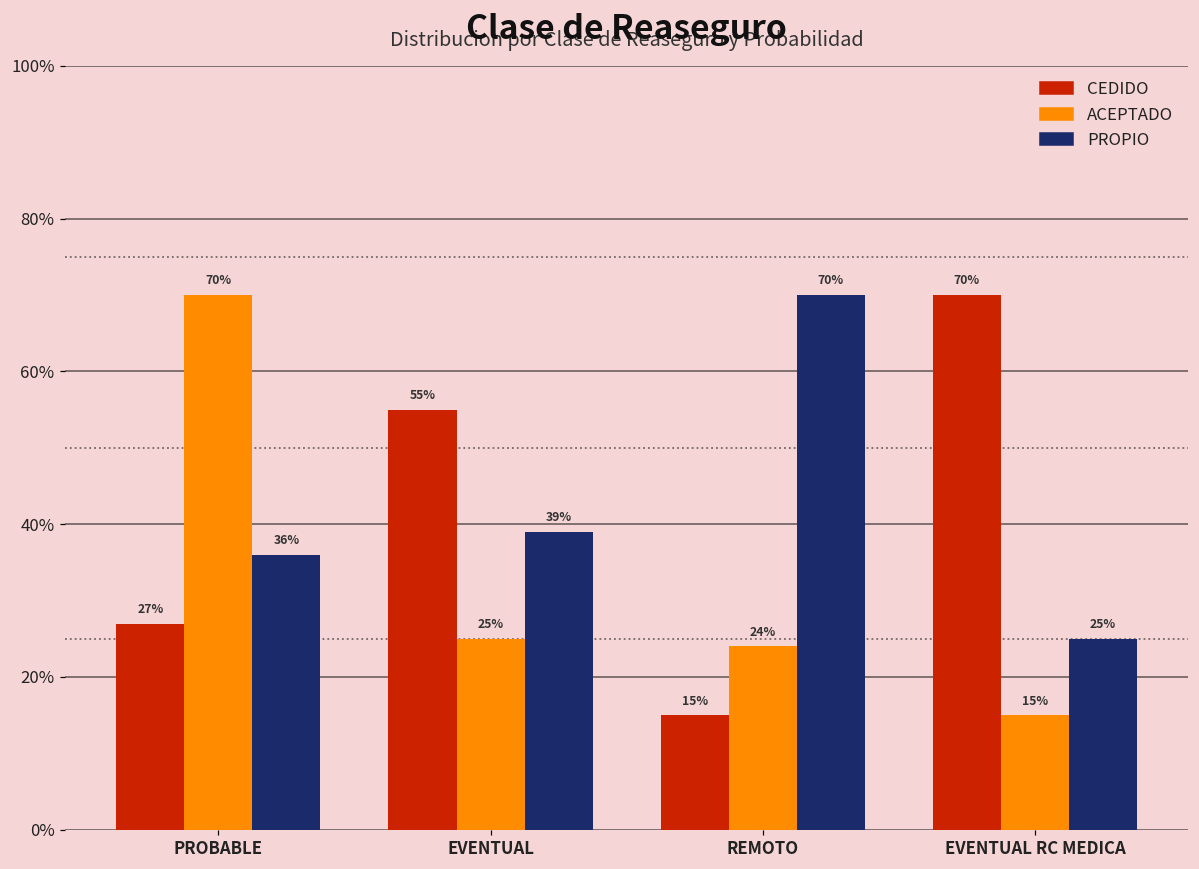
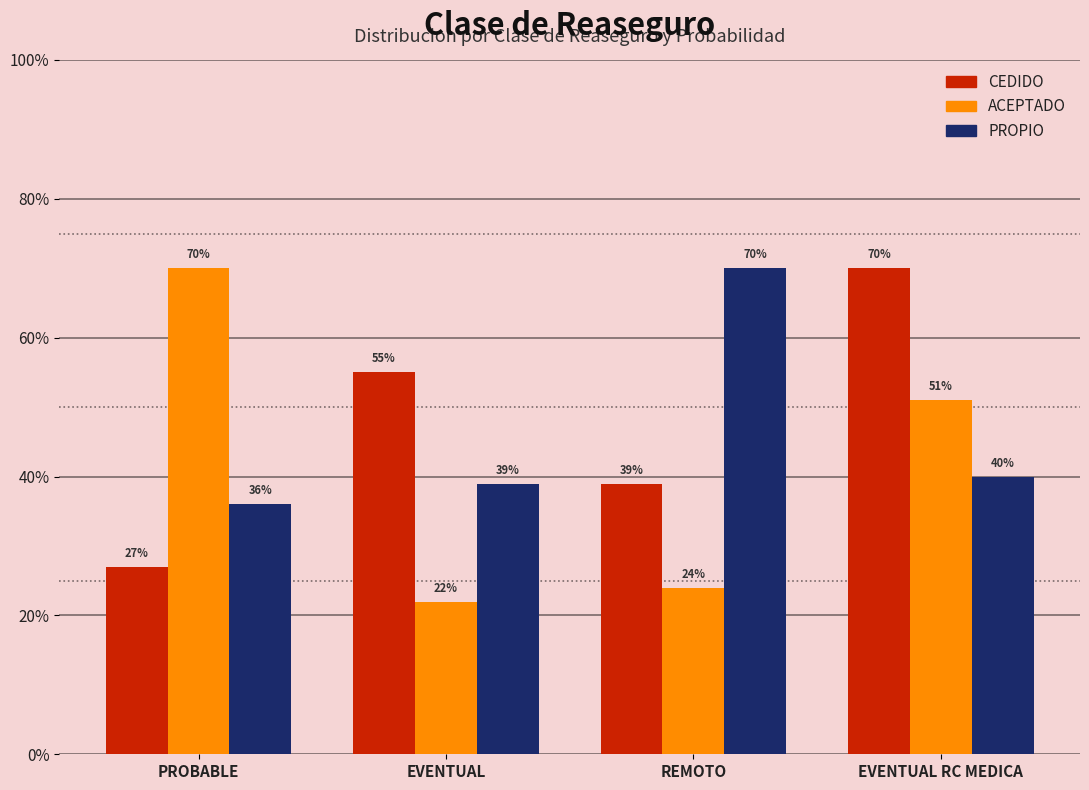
  {
    "CEDIDO": {
      "PROBABLE": "27%",
      "EVENTUAL": "55%",
-     "REMOTO": "15%",
+     "REMOTO": "39%",
      "EVENTUAL RC MEDICA": "70%"
    },
    "ACEPTADO": {
      "PROBABLE": "70%",
-     "EVENTUAL": "25%",
+     "EVENTUAL": "22%",
      "REMOTO": "24%",
-     "EVENTUAL RC MEDICA": "15%"
+     "EVENTUAL RC MEDICA": "51%"
    },
    "PROPIO": {
      "PROBABLE": "36%",
      "EVENTUAL": "39%",
      "REMOTO": "70%",
-     "EVENTUAL RC MEDICA": "25%"
+     "EVENTUAL RC MEDICA": "40%"
    }
  }
